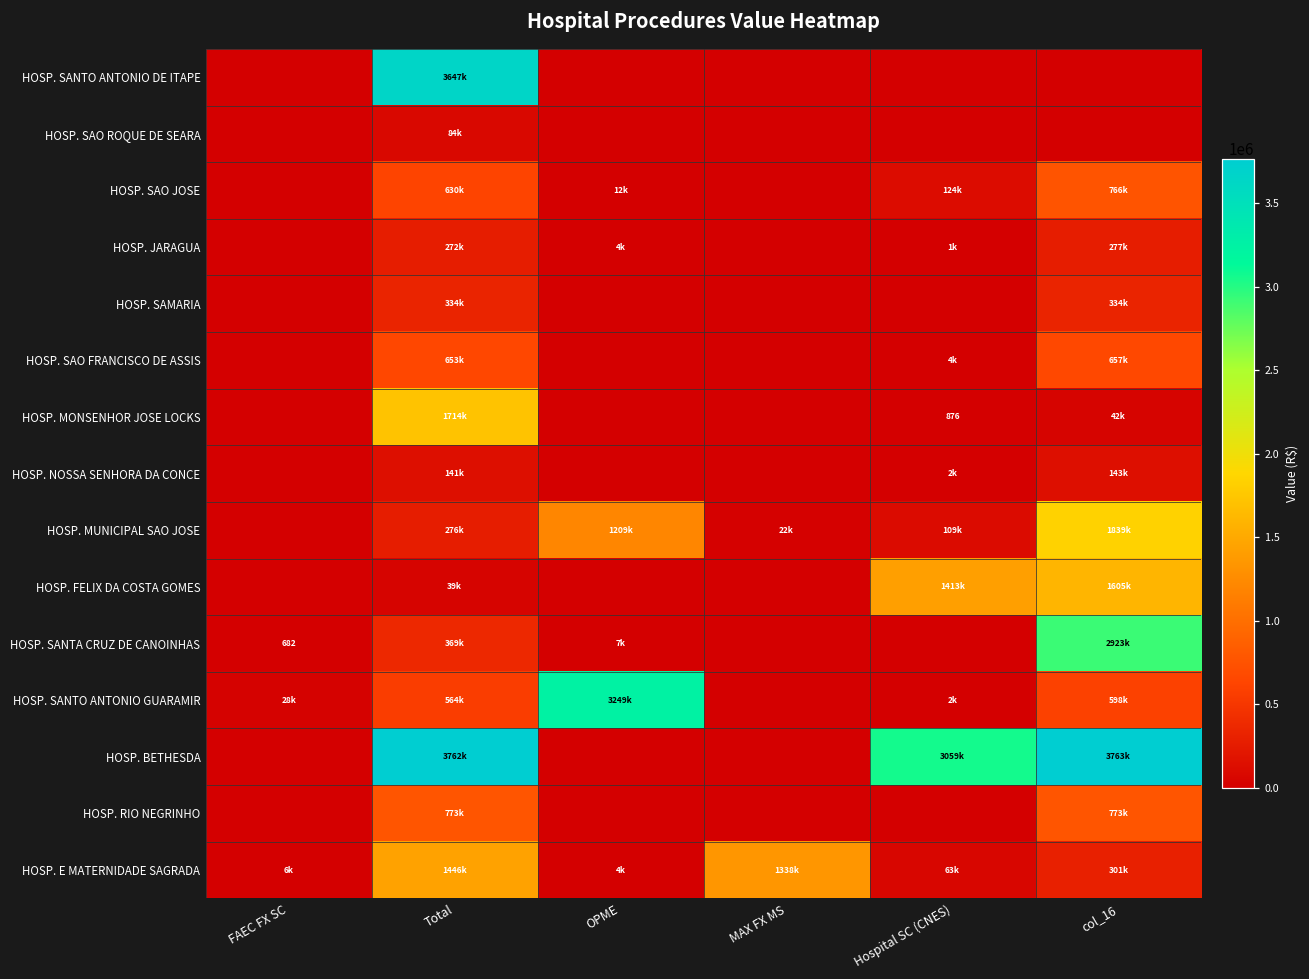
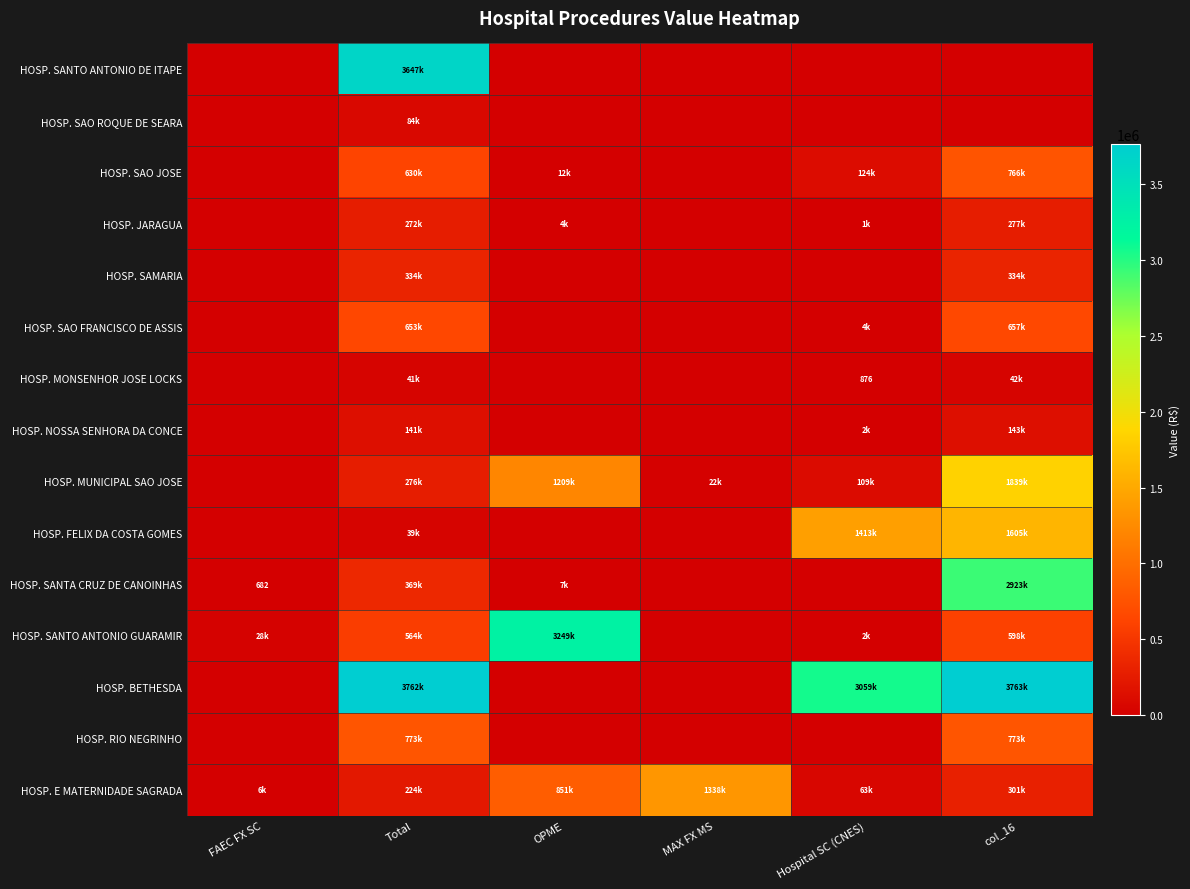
  {
    "HOSP. SANTO ANTONIO DE ITAPE": {
      "Total": "3647k"
    },
    "HOSP. SAO ROQUE DE SEARA": {
      "Total": "84k"
    },
    "HOSP. SAO JOSE": {
      "Total": "630k",
      "OPME": "12k",
      "Hospital SC (CNES)": "124k",
      "col_16": "766k"
    },
    "HOSP. JARAGUA": {
      "Total": "272k",
      "OPME": "4k",
      "Hospital SC (CNES)": "1k",
      "col_16": "277k"
    },
    "HOSP. SAMARIA": {
      "Total": "334k",
      "col_16": "334k"
    },
    "HOSP. SAO FRANCISCO DE ASSIS": {
      "Total": "653k",
      "Hospital SC (CNES)": "4k",
      "col_16": "657k"
    },
    "HOSP. MONSENHOR JOSE LOCKS": {
-     "Total": "1714k",
+     "Total": "41k",
      "Hospital SC (CNES)": "876",
      "col_16": "42k"
    },
    "HOSP. NOSSA SENHORA DA CONCE": {
      "Total": "141k",
      "Hospital SC (CNES)": "2k",
      "col_16": "143k"
    },
    "HOSP. MUNICIPAL SAO JOSE": {
      "Total": "276k",
      "OPME": "1209k",
      "MAX FX MS": "22k",
      "Hospital SC (CNES)": "109k",
      "col_16": "1839k"
    },
    "HOSP. FELIX DA COSTA GOMES": {
      "Total": "39k",
      "Hospital SC (CNES)": "1413k",
      "col_16": "1605k"
    },
    "HOSP. SANTA CRUZ DE CANOINHAS": {
      "FAEC FX SC": "682",
      "Total": "369k",
      "OPME": "7k",
      "col_16": "2923k"
    },
    "HOSP. SANTO ANTONIO GUARAMIR": {
      "FAEC FX SC": "28k",
      "Total": "564k",
      "OPME": "3249k",
      "Hospital SC (CNES)": "2k",
      "col_16": "598k"
    },
    "HOSP. BETHESDA": {
      "Total": "3762k",
      "Hospital SC (CNES)": "3059k",
      "col_16": "3763k"
    },
    "HOSP. RIO NEGRINHO": {
      "Total": "773k",
      "col_16": "773k"
    },
    "HOSP. E MATERNIDADE SAGRADA": {
      "FAEC FX SC": "6k",
-     "Total": "1446k",
-     "OPME": "4k",
+     "Total": "224k",
+     "OPME": "851k",
      "MAX FX MS": "1338k",
      "Hospital SC (CNES)": "63k",
      "col_16": "301k"
    }
  }
